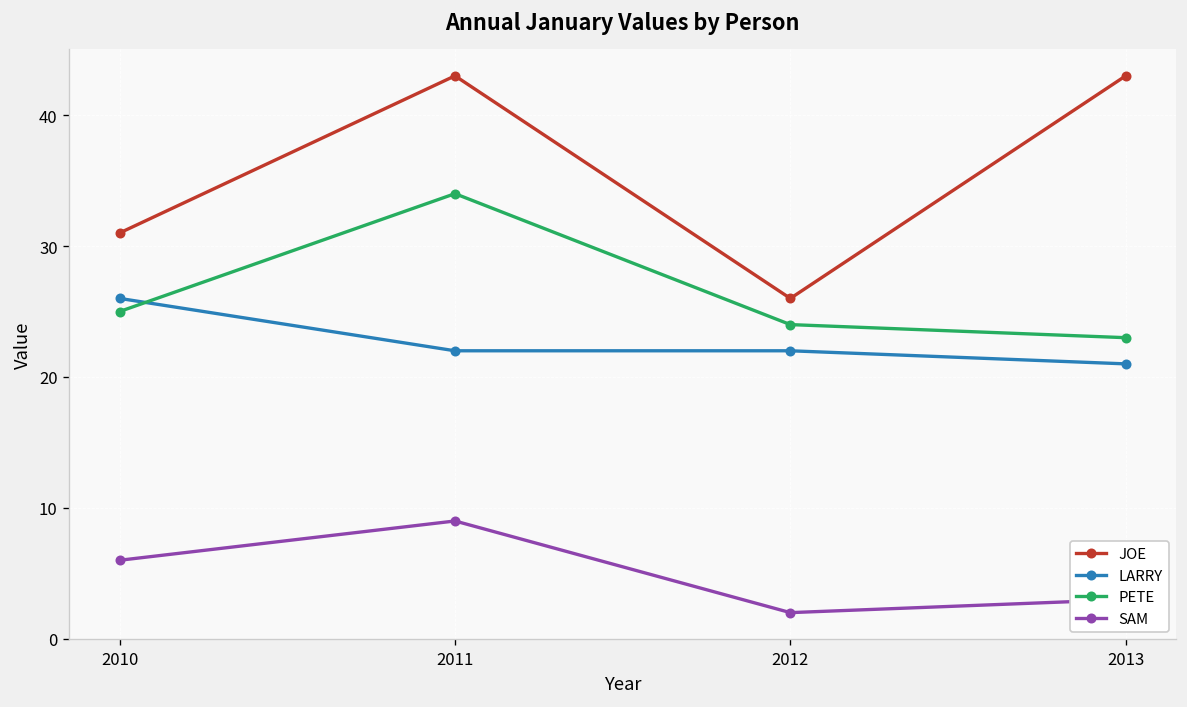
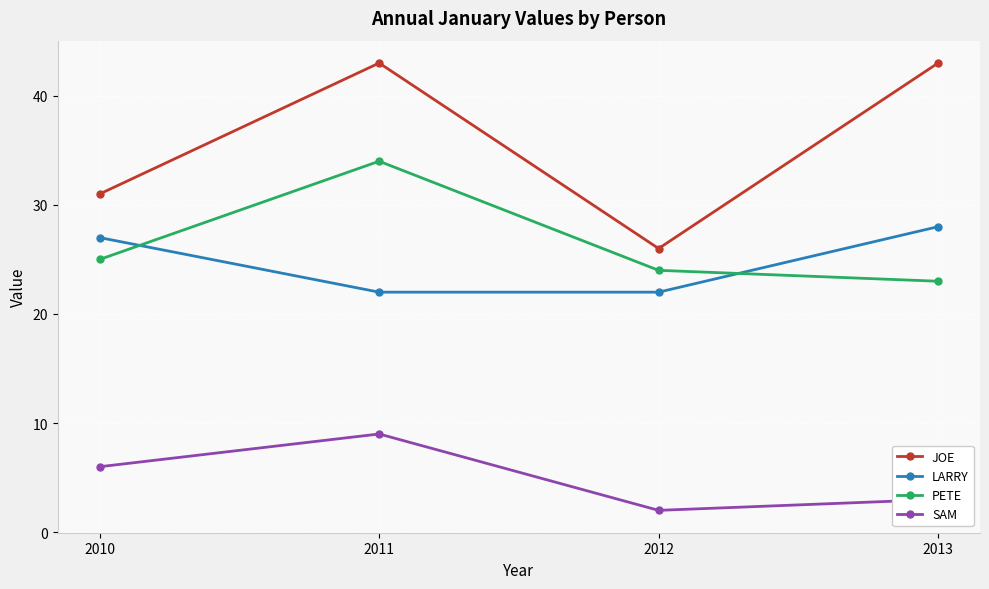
  {
    "JOE": {
      "2010": 31,
      "2011": 43,
      "2012": 26,
      "2013": 43
    },
    "LARRY": {
-     "2010": 26,
+     "2010": 27,
      "2011": 22,
      "2012": 22,
-     "2013": 21
+     "2013": 28
    },
    "PETE": {
      "2010": 25,
      "2011": 34,
      "2012": 24,
      "2013": 23
    },
    "SAM": {
      "2010": 6,
      "2011": 9,
      "2012": 2
    }
  }
